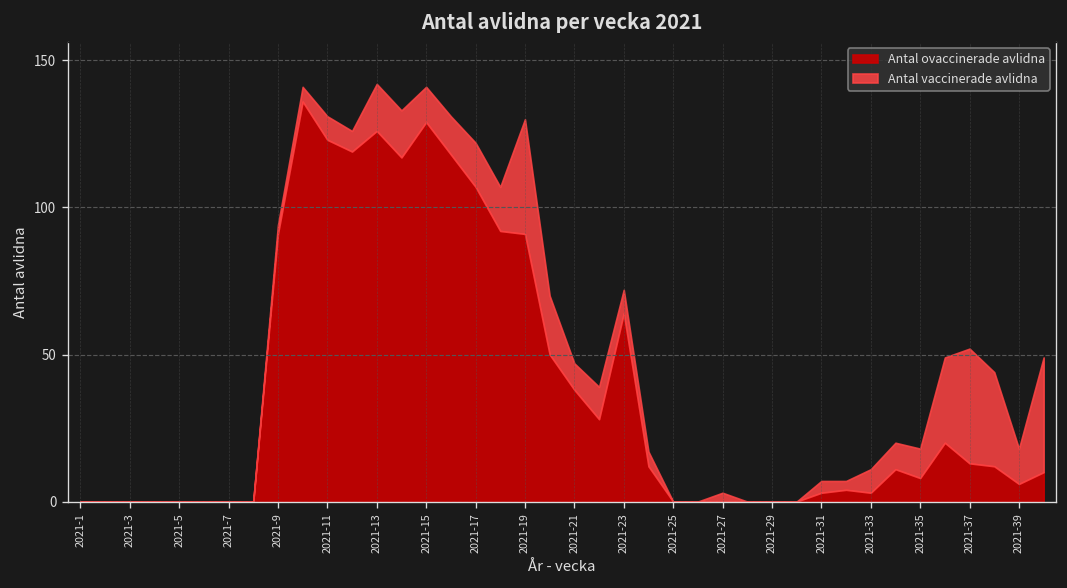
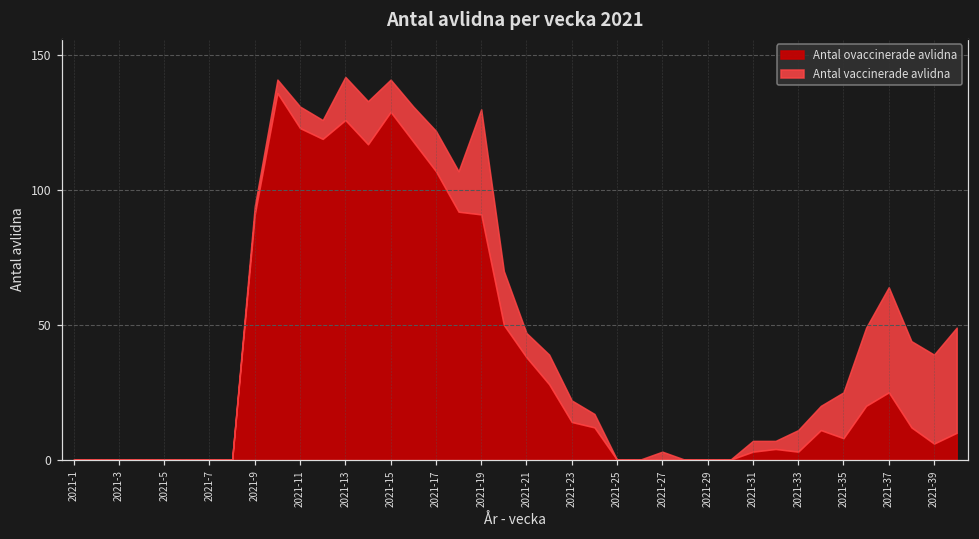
  {
    "Antal ovaccinerade avlidna": {
      "2021-9": 91,
      "2021-11": 123,
      "2021-13": 126,
      "2021-15": 129,
      "2021-17": 107,
      "2021-19": 91,
      "2021-21": 38,
-     "2021-23": 64,
+     "2021-23": 14,
      "2021-27": 0,
      "2021-31": 3,
      "2021-33": 3,
      "2021-35": 8,
-     "2021-37": 13,
+     "2021-37": 25,
      "2021-39": 6
    },
    "Antal vaccinerade avlidna": {
      "2021-9": 3,
      "2021-11": 8,
      "2021-13": 16,
      "2021-15": 12,
      "2021-17": 15,
      "2021-19": 39,
      "2021-21": 9,
      "2021-23": 8,
      "2021-27": 3,
      "2021-31": 4,
      "2021-33": 8,
-     "2021-35": 10,
+     "2021-35": 17,
      "2021-37": 39,
-     "2021-39": 12
+     "2021-39": 33
    }
  }
